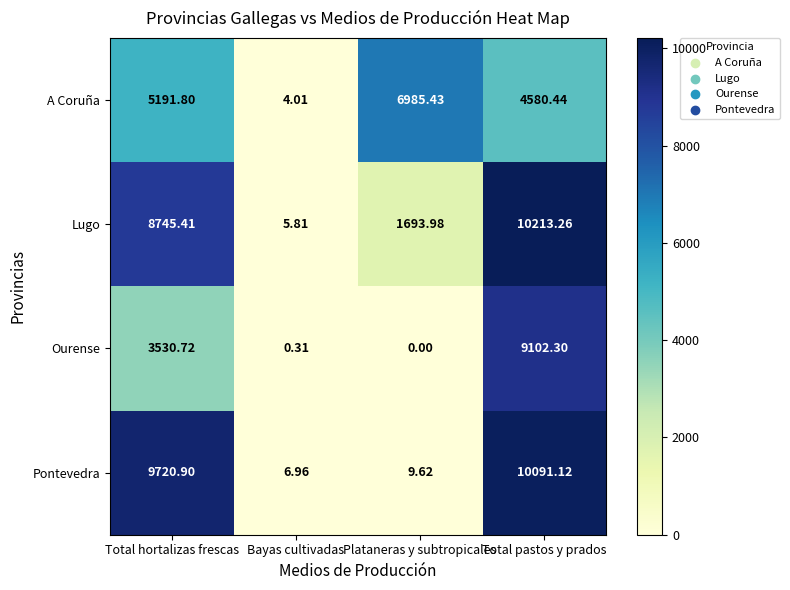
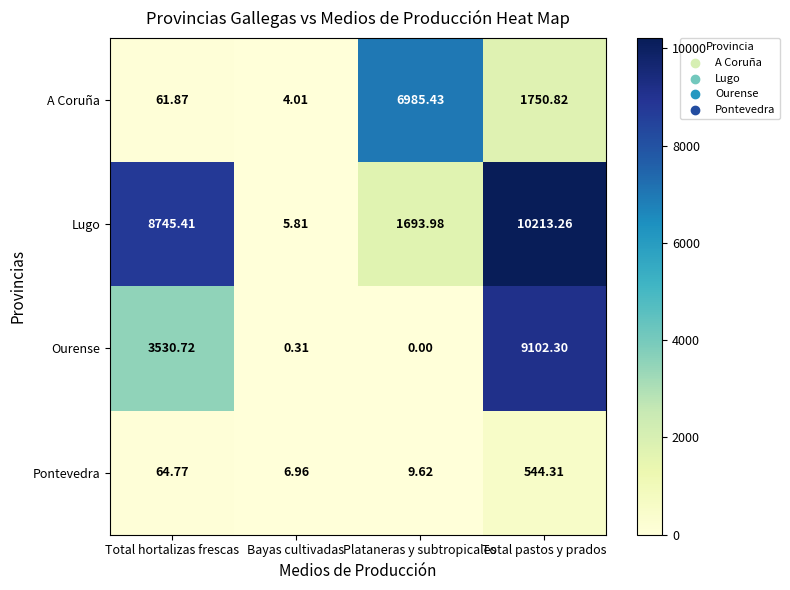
  {
    "A Coruña": {
-     "Total hortalizas frescas": 5191.80,
+     "Total hortalizas frescas": 61.87,
      "Bayas cultivadas": 4.01,
      "Plataneras y subtropicales": 6985.43,
-     "Total pastos y prados": 4580.44
+     "Total pastos y prados": 1750.82
    },
    "Lugo": {
      "Total hortalizas frescas": 8745.41,
      "Bayas cultivadas": 5.81,
      "Plataneras y subtropicales": 1693.98,
      "Total pastos y prados": 10213.26
    },
    "Ourense": {
      "Total hortalizas frescas": 3530.72,
      "Bayas cultivadas": 0.31,
      "Plataneras y subtropicales": 0.00,
      "Total pastos y prados": 9102.30
    },
    "Pontevedra": {
-     "Total hortalizas frescas": 9720.90,
+     "Total hortalizas frescas": 64.77,
      "Bayas cultivadas": 6.96,
      "Plataneras y subtropicales": 9.62,
-     "Total pastos y prados": 10091.12
+     "Total pastos y prados": 544.31
    }
  }
